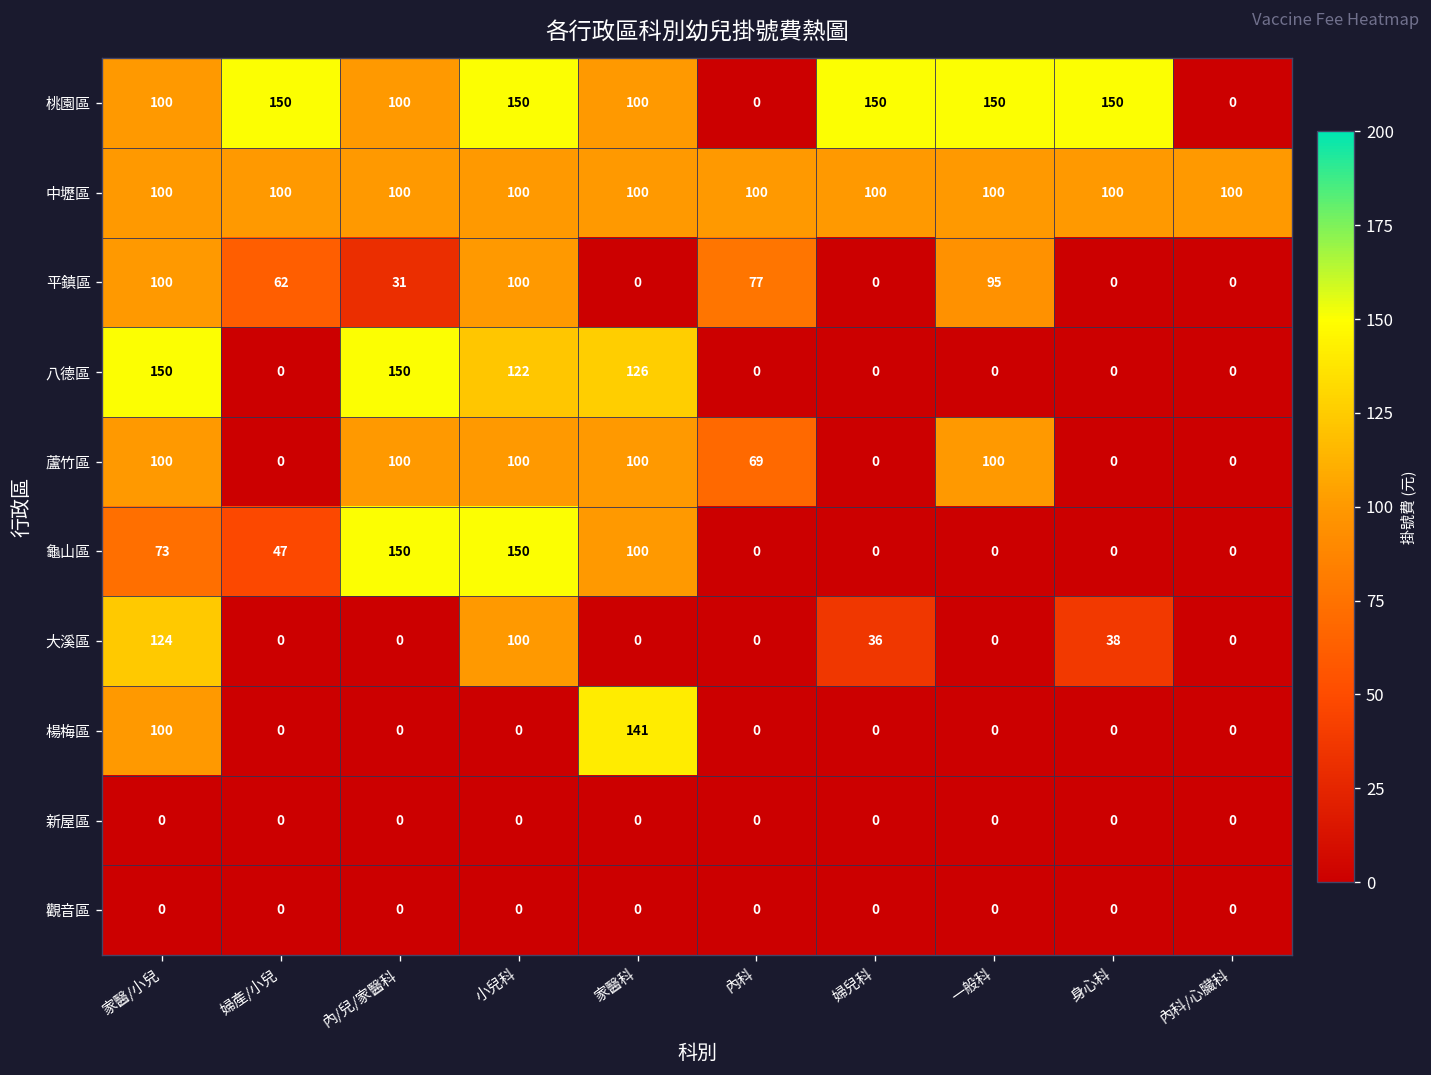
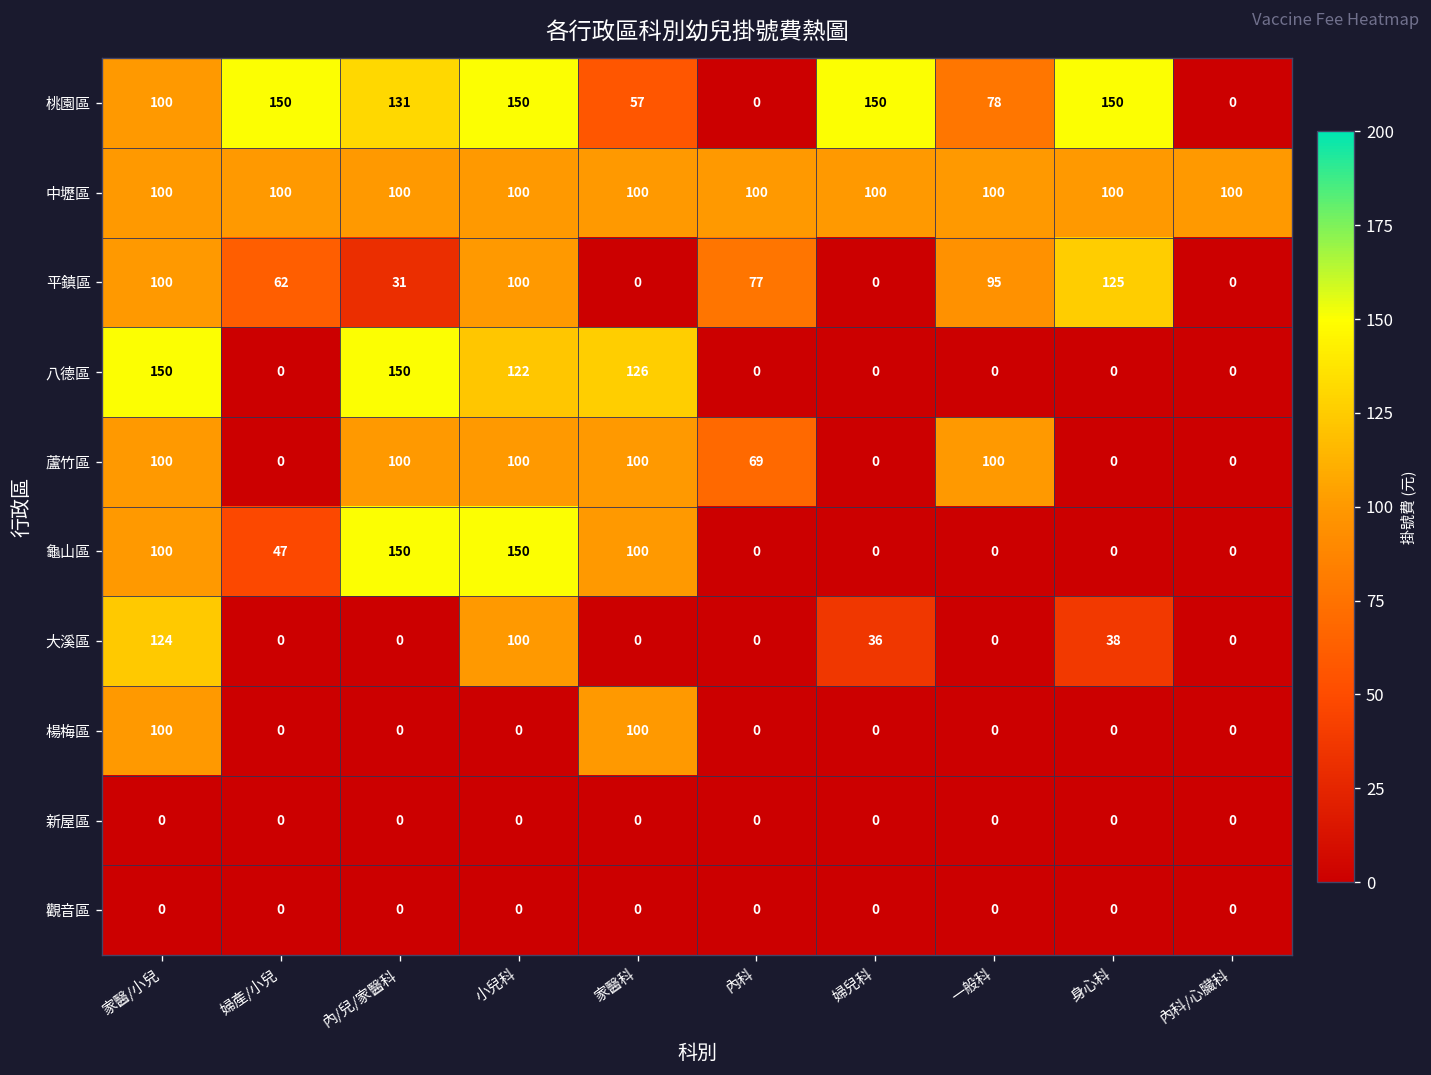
  {
    "桃園區": {
      "家醫/小兒": 100,
      "婦產/小兒": 150,
-     "內/兒/家醫科": 100,
+     "內/兒/家醫科": 131,
      "小兒科": 150,
-     "家醫科": 100,
+     "家醫科": 57,
      "內科": 0,
      "婦兒科": 150,
-     "一般科": 150,
+     "一般科": 78,
      "身心科": 150,
      "內科/心臟科": 0
    },
    "中壢區": {
      "家醫/小兒": 100,
      "婦產/小兒": 100,
      "內/兒/家醫科": 100,
      "小兒科": 100,
      "家醫科": 100,
      "內科": 100,
      "婦兒科": 100,
      "一般科": 100,
      "身心科": 100,
      "內科/心臟科": 100
    },
    "平鎮區": {
      "家醫/小兒": 100,
      "婦產/小兒": 62,
      "內/兒/家醫科": 31,
      "小兒科": 100,
      "家醫科": 0,
      "內科": 77,
      "婦兒科": 0,
      "一般科": 95,
-     "身心科": 0,
+     "身心科": 125,
      "內科/心臟科": 0
    },
    "八德區": {
      "家醫/小兒": 150,
      "婦產/小兒": 0,
      "內/兒/家醫科": 150,
      "小兒科": 122,
      "家醫科": 126,
      "內科": 0,
      "婦兒科": 0,
      "一般科": 0,
      "身心科": 0,
      "內科/心臟科": 0
    },
    "蘆竹區": {
      "家醫/小兒": 100,
      "婦產/小兒": 0,
      "內/兒/家醫科": 100,
      "小兒科": 100,
      "家醫科": 100,
      "內科": 69,
      "婦兒科": 0,
      "一般科": 100,
      "身心科": 0,
      "內科/心臟科": 0
    },
    "龜山區": {
-     "家醫/小兒": 73,
+     "家醫/小兒": 100,
      "婦產/小兒": 47,
      "內/兒/家醫科": 150,
      "小兒科": 150,
      "家醫科": 100,
      "內科": 0,
      "婦兒科": 0,
      "一般科": 0,
      "身心科": 0,
      "內科/心臟科": 0
    },
    "大溪區": {
      "家醫/小兒": 124,
      "婦產/小兒": 0,
      "內/兒/家醫科": 0,
      "小兒科": 100,
      "家醫科": 0,
      "內科": 0,
      "婦兒科": 36,
      "一般科": 0,
      "身心科": 38,
      "內科/心臟科": 0
    },
    "楊梅區": {
      "家醫/小兒": 100,
      "婦產/小兒": 0,
      "內/兒/家醫科": 0,
      "小兒科": 0,
-     "家醫科": 141,
+     "家醫科": 100,
      "內科": 0,
      "婦兒科": 0,
      "一般科": 0,
      "身心科": 0,
      "內科/心臟科": 0
    },
    "新屋區": {
      "家醫/小兒": 0,
      "婦產/小兒": 0,
      "內/兒/家醫科": 0,
      "小兒科": 0,
      "家醫科": 0,
      "內科": 0,
      "婦兒科": 0,
      "一般科": 0,
      "身心科": 0,
      "內科/心臟科": 0
    },
    "觀音區": {
      "家醫/小兒": 0,
      "婦產/小兒": 0,
      "內/兒/家醫科": 0,
      "小兒科": 0,
      "家醫科": 0,
      "內科": 0,
      "婦兒科": 0,
      "一般科": 0,
      "身心科": 0,
      "內科/心臟科": 0
    }
  }
